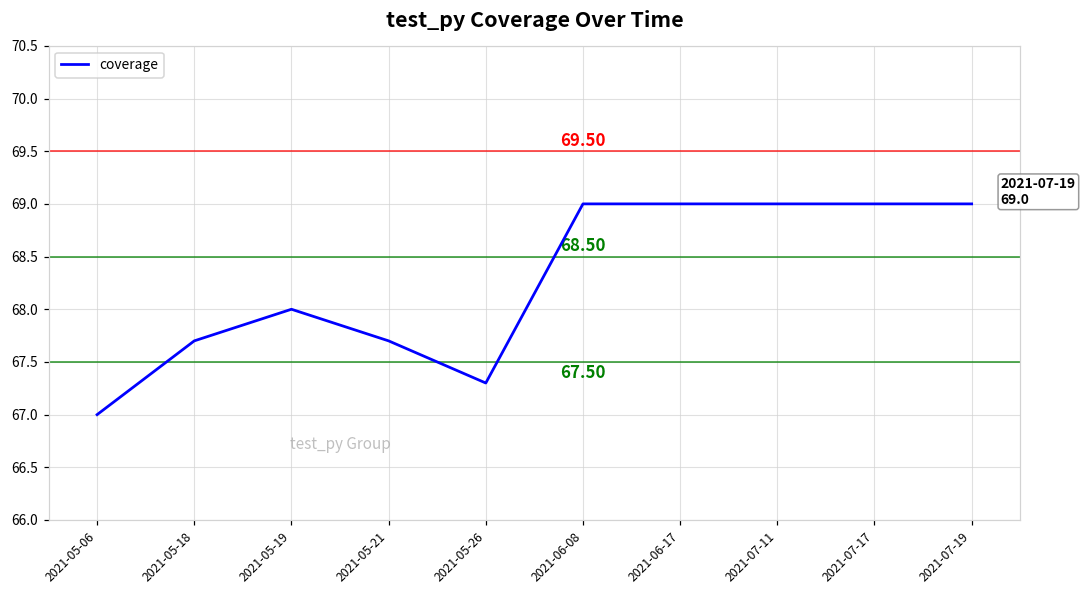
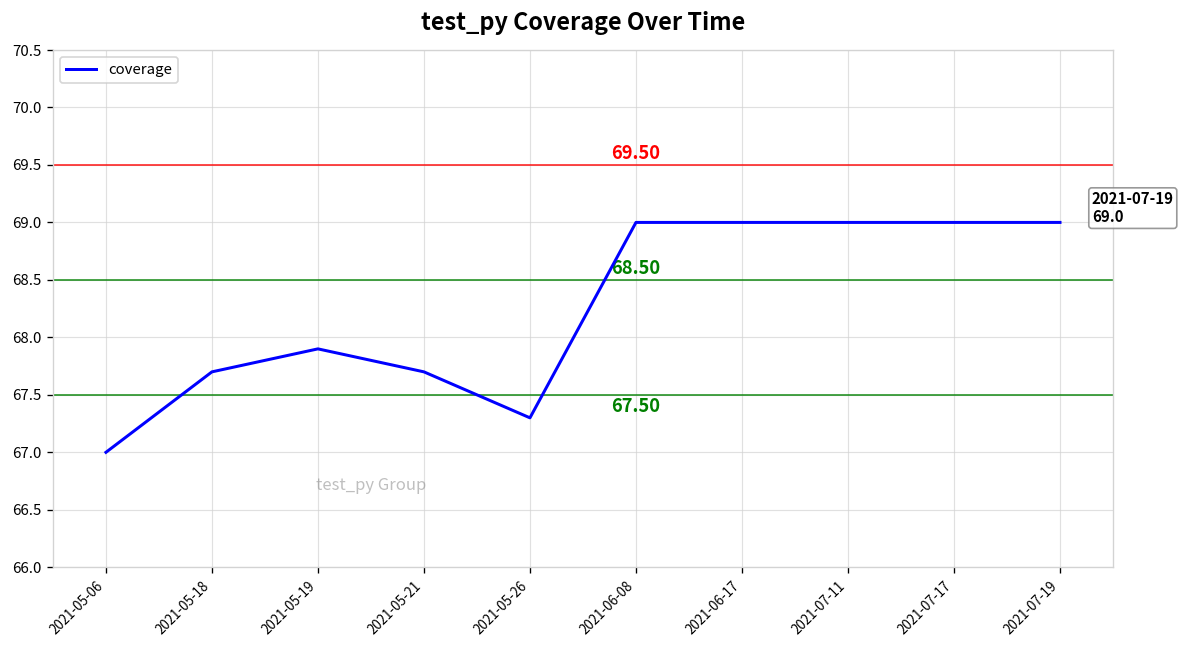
  {
    "2021-05-06": 67.0,
    "2021-05-18": 67.7,
-   "2021-05-19": 68.0,
+   "2021-05-19": 67.9,
    "2021-05-21": 67.7,
    "2021-05-26": 67.3,
    "2021-06-08": 69.0,
    "2021-06-17": 69.0,
    "2021-07-11": 69.0,
    "2021-07-17": 69.0,
    "2021-07-19": 69.0
  }
